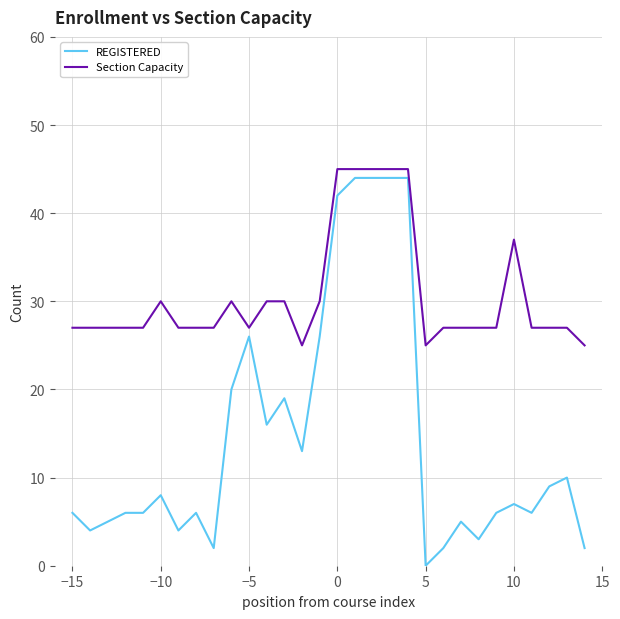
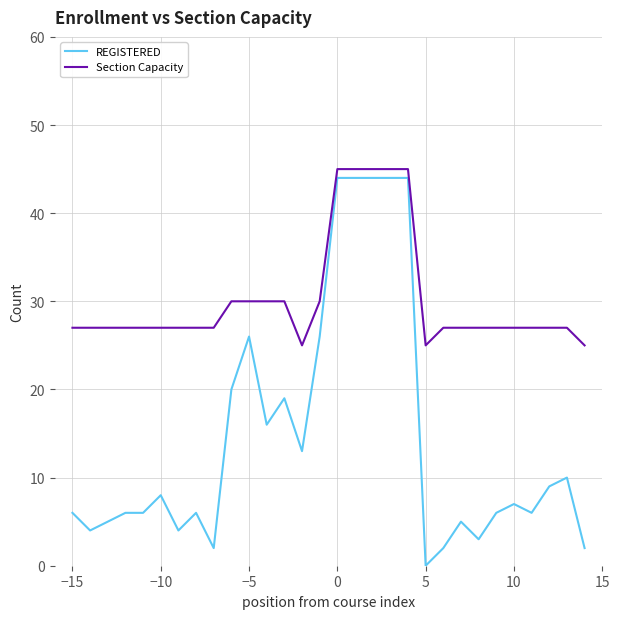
  {
    "REGISTERED": {
      "−15": 6,
      "−10": 8,
      "−5": 26,
-     "0": 42,
+     "0": 44,
      "5": 0,
      "10": 7
    },
    "Section Capacity": {
      "−15": 27,
-     "−10": 30,
-     "−5": 27,
+     "−10": 27,
+     "−5": 30,
      "0": 45,
      "5": 25,
-     "10": 37
+     "10": 27
    }
  }
